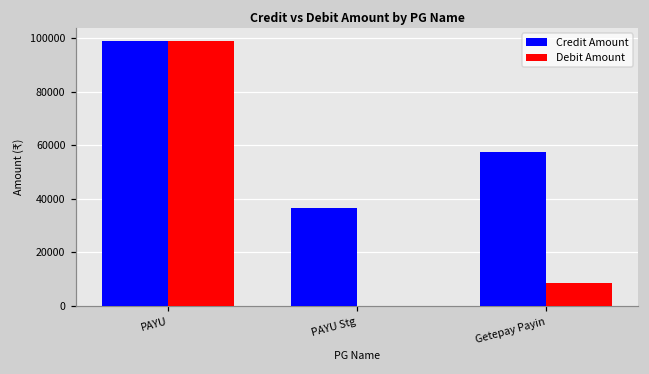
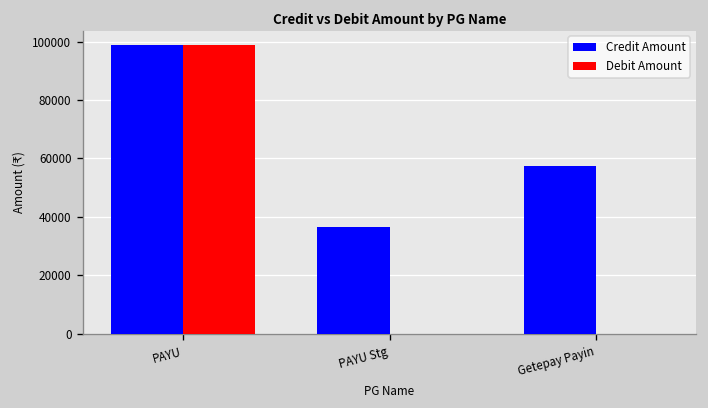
  {
    "Credit Amount": {
      "PAYU": 99000,
      "PAYU Stg": 36000,
      "Getepay Payin": 57000
    },
    "Debit Amount": {
      "PAYU": 99000,
-     "Getepay Payin": 8000
+     "Getepay Payin": 0
    }
  }
